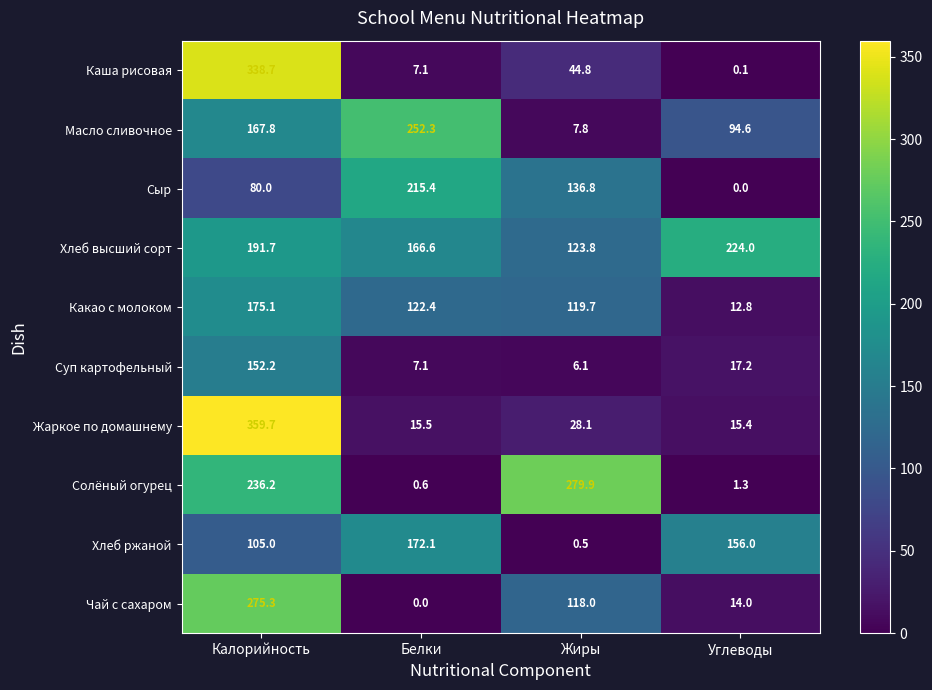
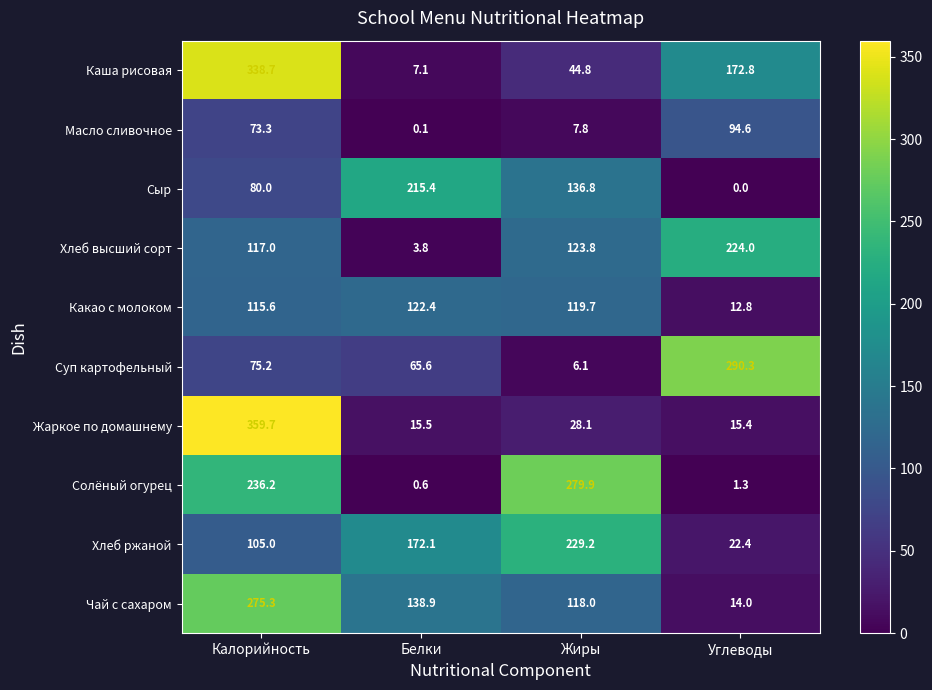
  {
    "Каша рисовая": {
      "Белки": 7.1,
      "Жиры": 44.8,
-     "Углеводы": 0.1
+     "Углеводы": 172.8
    },
    "Масло сливочное": {
-     "Калорийность": 167.8,
-     "Белки": 252.3,
+     "Калорийность": 73.3,
+     "Белки": 0.1,
      "Жиры": 7.8,
      "Углеводы": 94.6
    },
    "Сыр": {
      "Калорийность": 80.0,
      "Белки": 215.4,
      "Жиры": 136.8,
      "Углеводы": 0.0
    },
    "Хлеб высший сорт": {
-     "Калорийность": 191.7,
-     "Белки": 166.6,
+     "Калорийность": 117.0,
+     "Белки": 3.8,
      "Жиры": 123.8,
      "Углеводы": 224.0
    },
    "Какао с молоком": {
-     "Калорийность": 175.1,
+     "Калорийность": 115.6,
      "Белки": 122.4,
      "Жиры": 119.7,
      "Углеводы": 12.8
    },
    "Суп картофельный": {
-     "Калорийность": 152.2,
-     "Белки": 7.1,
+     "Калорийность": 75.2,
+     "Белки": 65.6,
      "Жиры": 6.1,
-     "Углеводы": 17.2
+     "Углеводы": 290.3
    },
    "Жаркое по домашнему": {
      "Белки": 15.5,
      "Жиры": 28.1,
      "Углеводы": 15.4
    },
    "Солёный огурец": {
      "Калорийность": 236.2,
      "Белки": 0.6,
      "Жиры": 279.9,
      "Углеводы": 1.3
    },
    "Хлеб ржаной": {
      "Калорийность": 105.0,
      "Белки": 172.1,
-     "Жиры": 0.5,
-     "Углеводы": 156.0
+     "Жиры": 229.2,
+     "Углеводы": 22.4
    },
    "Чай с сахаром": {
      "Калорийность": 275.3,
-     "Белки": 0.0,
+     "Белки": 138.9,
      "Жиры": 118.0,
      "Углеводы": 14.0
    }
  }
